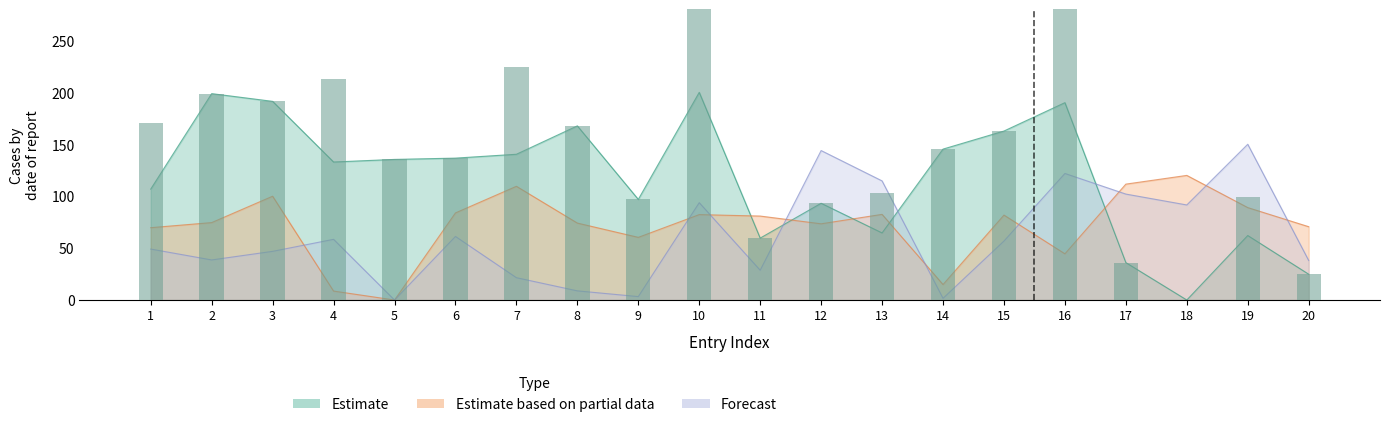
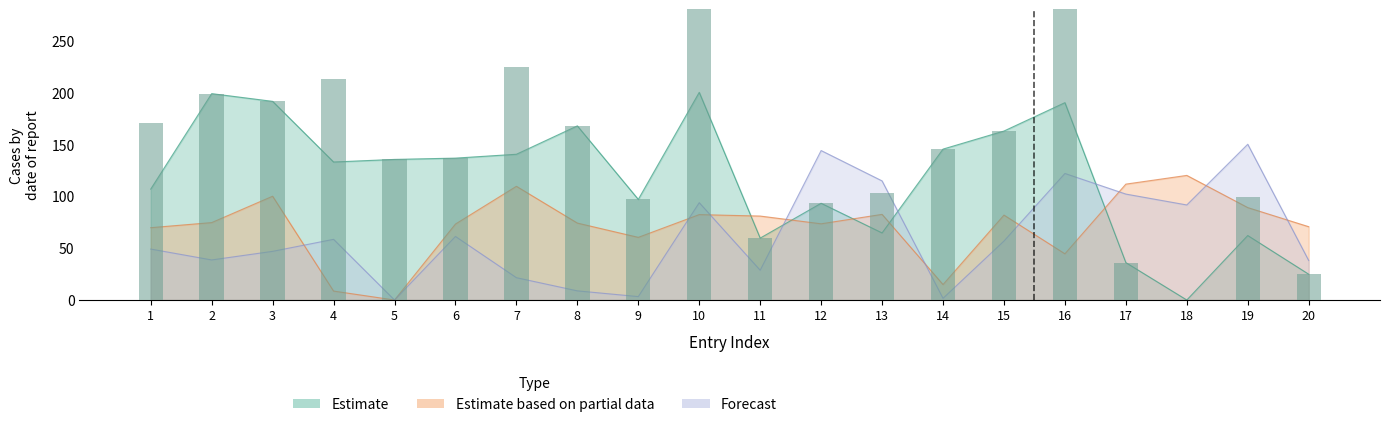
  {
    "Estimate based on partial data": {
      "1": 70,
      "2": 75,
      "3": 100,
      "4": 9,
-     "6": 84,
+     "6": 73,
      "7": 110,
      "8": 74,
      "9": 60,
      "10": 82,
      "11": 81,
      "12": 73,
      "13": 82,
      "14": 15,
      "15": 82,
      "16": 45,
      "17": 112,
      "18": 120,
      "19": 89,
      "20": 71
    },
    "Forecast": {
      "1": 49,
      "2": 39,
      "3": 47,
      "4": 58,
      "6": 61,
      "7": 22,
      "8": 9,
      "9": 3,
      "10": 94,
      "11": 29,
      "12": 144,
      "13": 115,
      "14": 2,
      "15": 57,
      "16": 122,
      "17": 102,
      "18": 92,
      "19": 150,
      "20": 38
    }
  }
